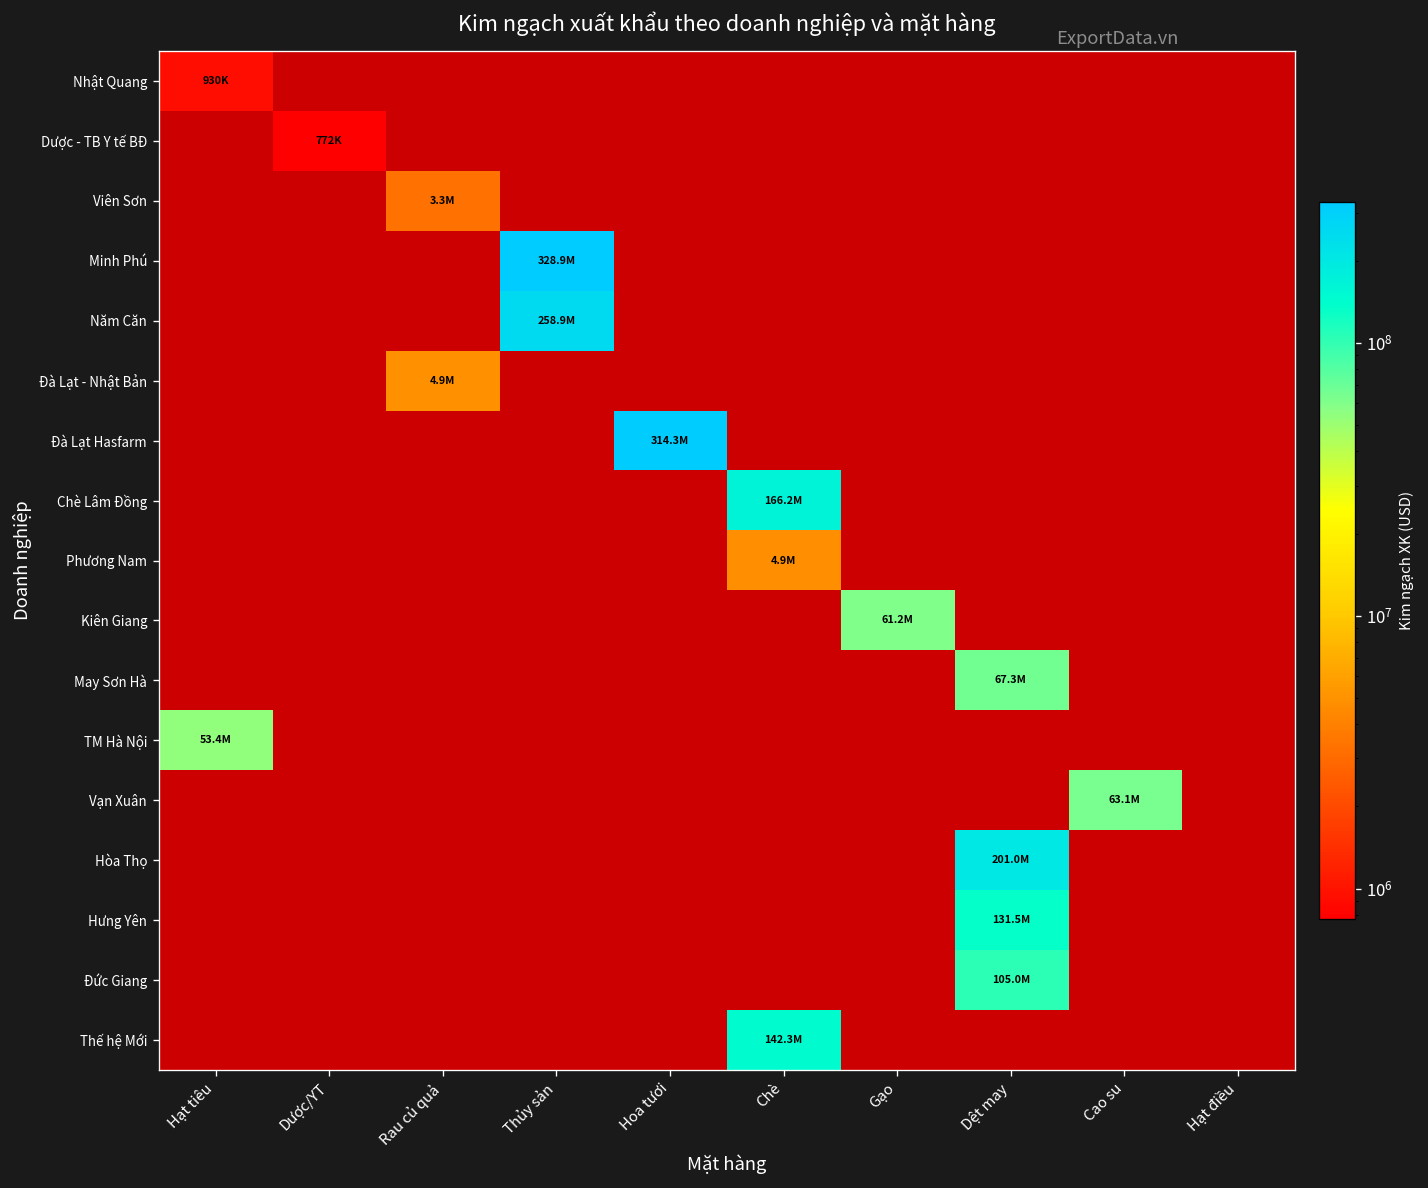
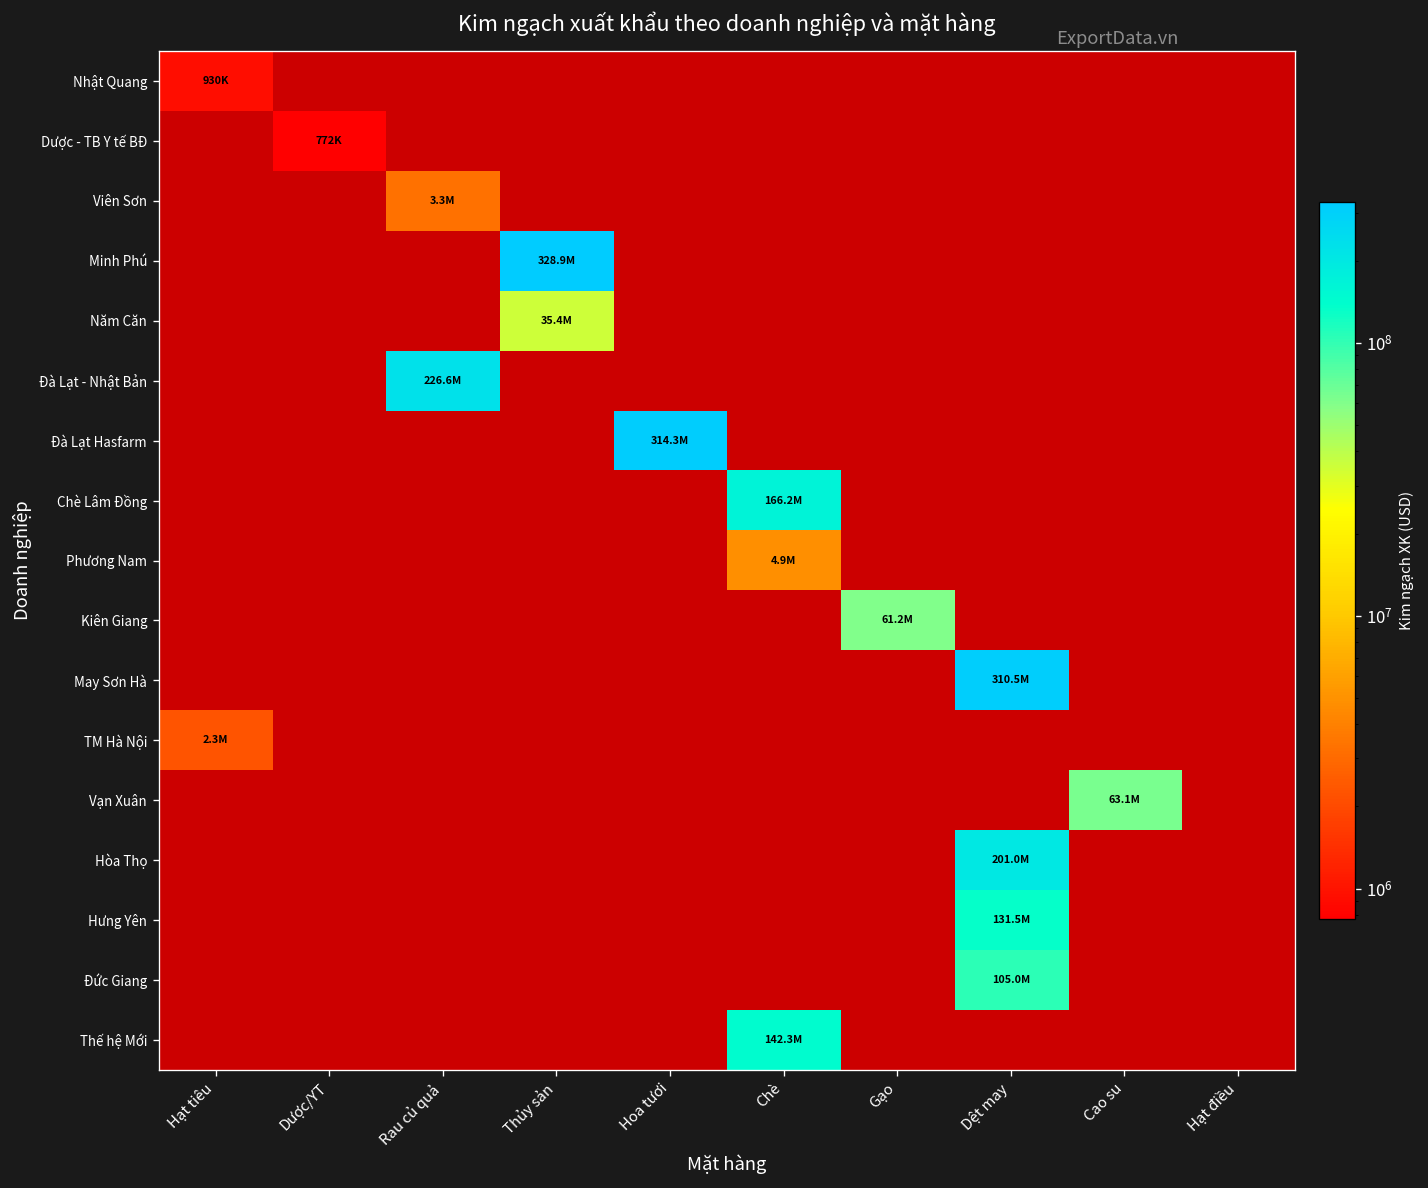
  {
    "Nhật Quang": {
      "Hạt tiêu": "930K"
    },
    "Dược - TB Y tế BĐ": {
      "Dược/YT": "772K"
    },
    "Viên Sơn": {
      "Rau củ quả": "3.3M"
    },
    "Minh Phú": {
      "Thủy sản": "328.9M"
    },
    "Năm Căn": {
-     "Thủy sản": "258.9M"
+     "Thủy sản": "35.4M"
    },
    "Đà Lạt - Nhật Bản": {
-     "Rau củ quả": "4.9M"
+     "Rau củ quả": "226.6M"
    },
    "Đà Lạt Hasfarm": {
      "Hoa tươi": "314.3M"
    },
    "Chè Lâm Đồng": {
      "Chè": "166.2M"
    },
    "Phương Nam": {
      "Chè": "4.9M"
    },
    "Kiên Giang": {
      "Gạo": "61.2M"
    },
    "May Sơn Hà": {
-     "Dệt may": "67.3M"
+     "Dệt may": "310.5M"
    },
    "TM Hà Nội": {
-     "Hạt tiêu": "53.4M"
+     "Hạt tiêu": "2.3M"
    },
    "Vạn Xuân": {
      "Cao su": "63.1M"
    },
    "Hòa Thọ": {
      "Dệt may": "201.0M"
    },
    "Hưng Yên": {
      "Dệt may": "131.5M"
    },
    "Đức Giang": {
      "Dệt may": "105.0M"
    },
    "Thế hệ Mới": {
      "Chè": "142.3M"
    }
  }
